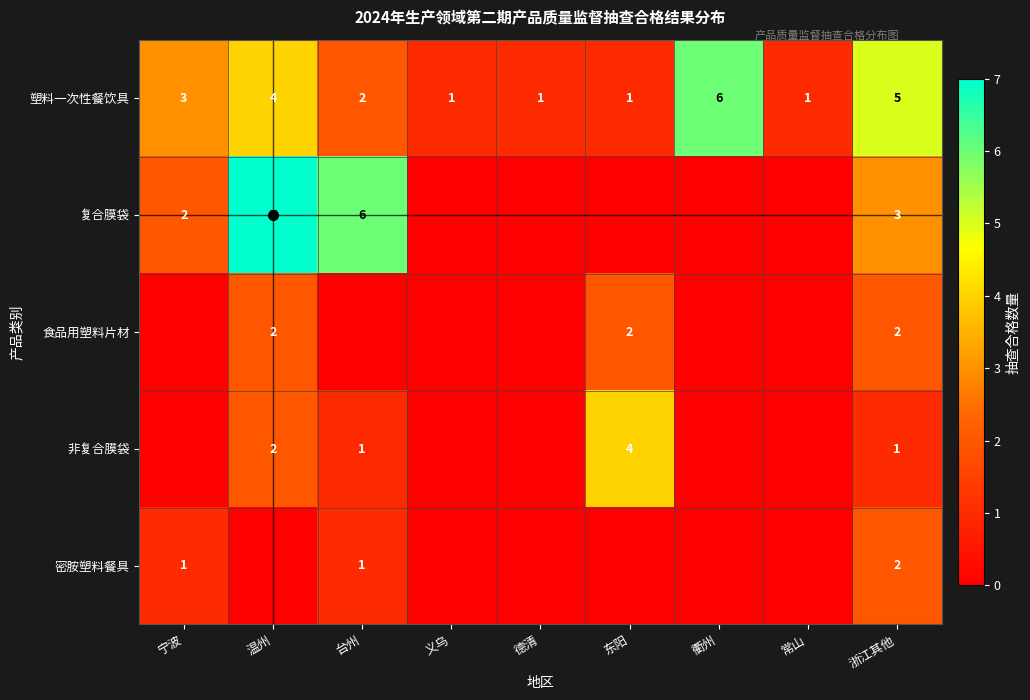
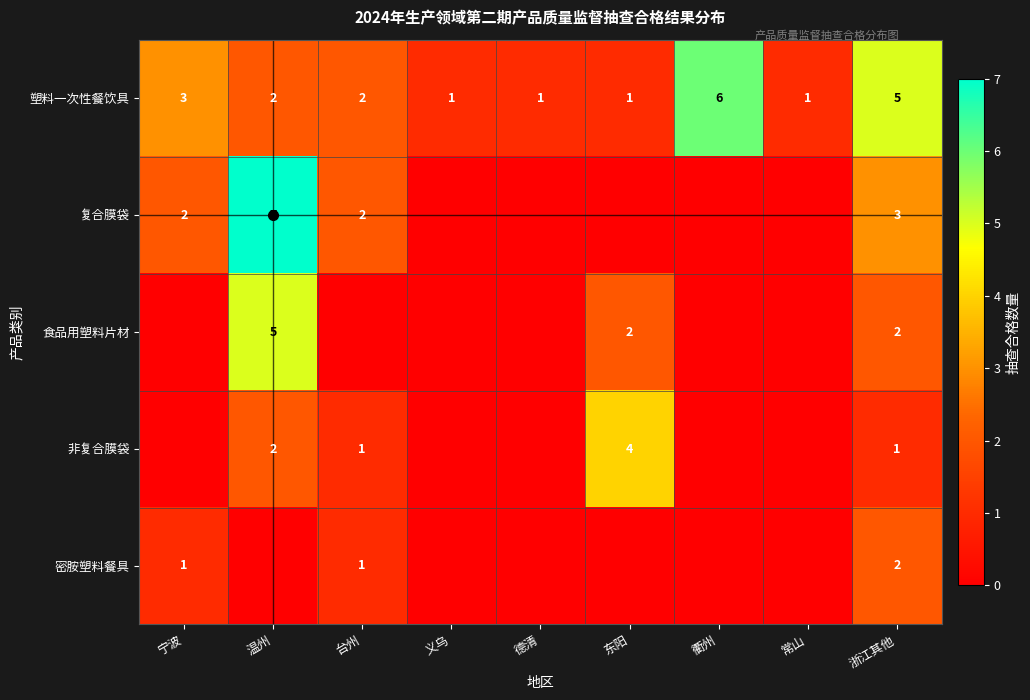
  {
    "塑料一次性餐饮具": {
      "宁波": 3,
-     "温州": 4,
+     "温州": 2,
      "台州": 2,
      "义乌": 1,
      "德清": 1,
      "东阳": 1,
      "衢州": 6,
      "常山": 1,
      "浙江其他": 5
    },
    "复合膜袋": {
      "宁波": 2,
-     "台州": 6,
+     "台州": 2,
      "浙江其他": 3
    },
    "食品用塑料片材": {
-     "温州": 2,
+     "温州": 5,
      "东阳": 2,
      "浙江其他": 2
    },
    "非复合膜袋": {
      "温州": 2,
      "台州": 1,
      "东阳": 4,
      "浙江其他": 1
    },
    "密胺塑料餐具": {
      "宁波": 1,
      "台州": 1,
      "浙江其他": 2
    }
  }
